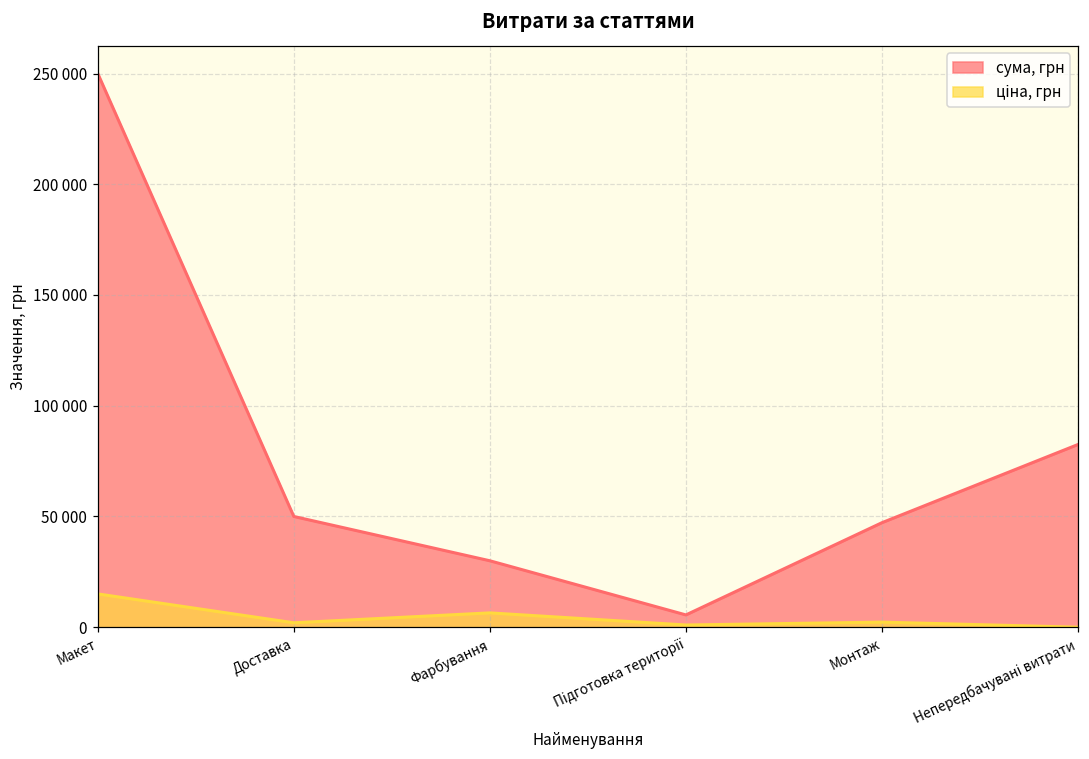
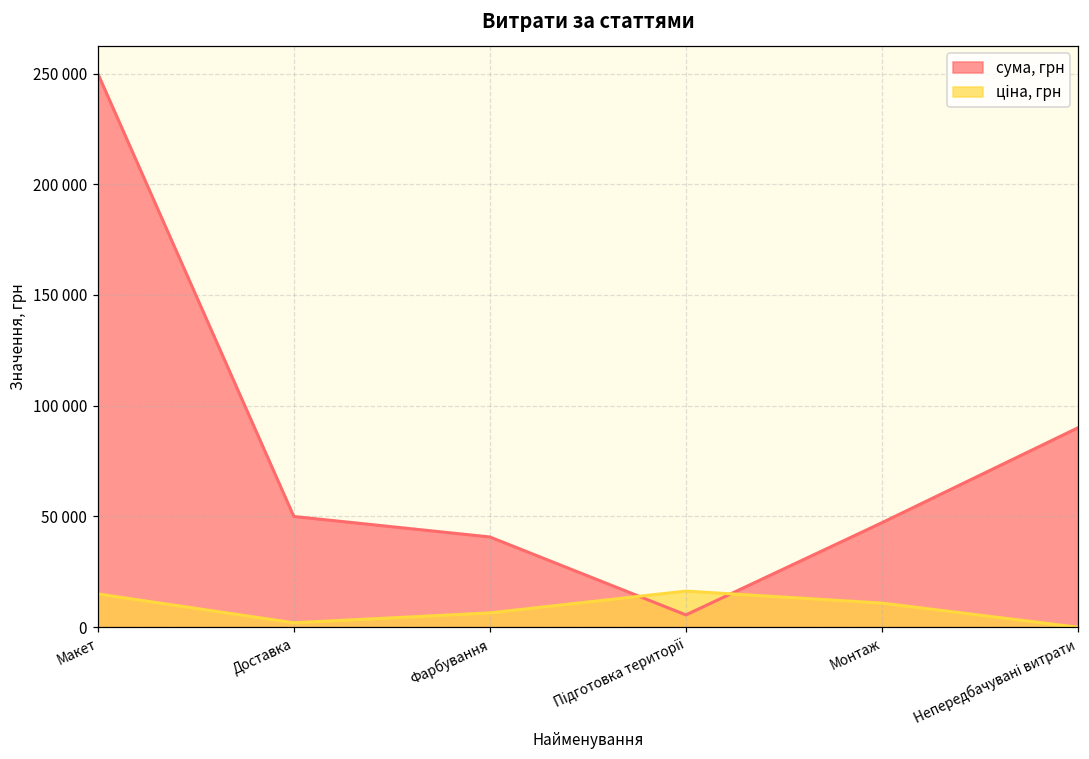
  {
    "сума, грн": {
      "Макет": 250000,
      "Доставка": 50000,
-     "Фарбування": 30000,
+     "Фарбування": 41000,
      "Підготовка території": 6000,
      "Монтаж": 47000,
-     "Непередбачувані витрати": 83000
+     "Непередбачувані витрати": 90000
    },
    "ціна, грн": {
      "Макет": 15000,
      "Доставка": 2000,
      "Фарбування": 6000,
-     "Підготовка території": 1000,
-     "Монтаж": 2000,
+     "Підготовка території": 16000,
+     "Монтаж": 11000,
      "Непередбачувані витрати": 0
    }
  }
